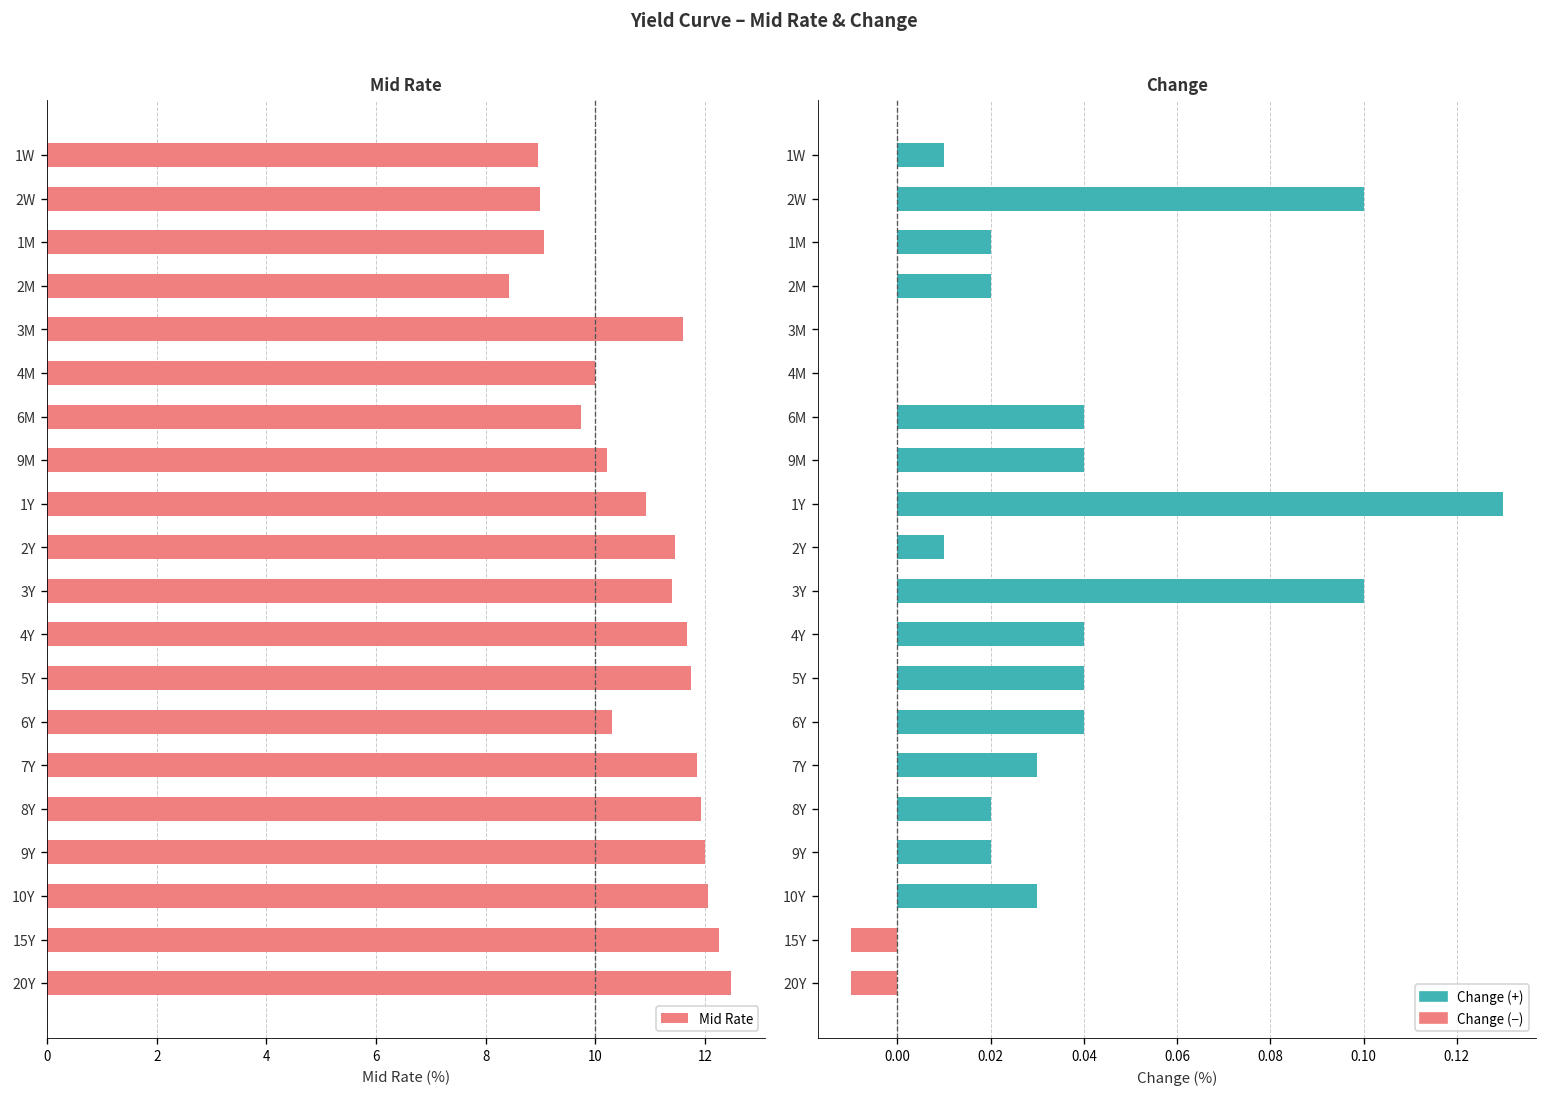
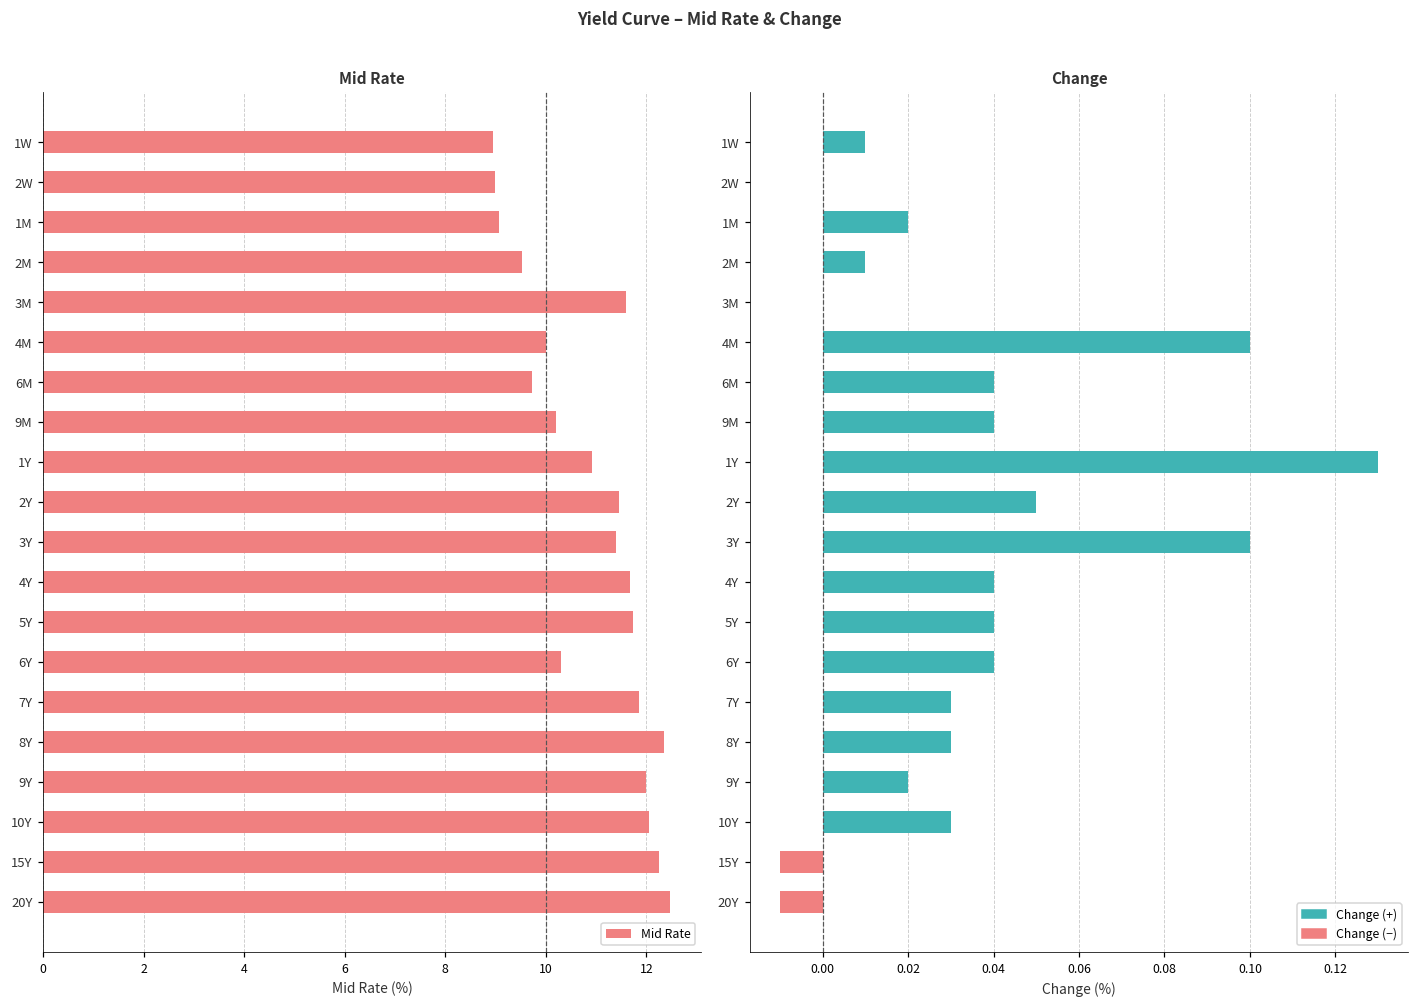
  {
    "Mid Rate": {
      "1W": 9.0,
      "2W": 9.0,
      "1M": 9.1,
-     "2M": 8.4,
+     "2M": 9.5,
      "3M": 11.6,
      "4M": 10.0,
      "6M": 9.7,
      "9M": 10.2,
      "1Y": 10.9,
      "2Y": 11.5,
      "3Y": 11.4,
      "4Y": 11.7,
      "5Y": 11.7,
      "6Y": 10.3,
      "7Y": 11.9,
-     "8Y": 11.9,
+     "8Y": 12.4,
      "9Y": 12.0,
      "10Y": 12.1,
      "15Y": 12.3,
      "20Y": 12.5
    },
    "Change": {
      "1W": 0.01,
-     "2W": 0.1,
+     "2W": 0.0,
      "1M": 0.02,
-     "2M": 0.02,
+     "2M": 0.01,
      "3M": 0.00,
-     "4M": 0.0,
+     "4M": 0.1,
      "6M": 0.04,
      "9M": 0.04,
      "1Y": 0.13,
-     "2Y": 0.01,
+     "2Y": 0.05,
      "3Y": 0.10,
      "4Y": 0.04,
      "5Y": 0.04,
      "6Y": 0.04,
      "7Y": 0.03,
-     "8Y": 0.02,
+     "8Y": 0.03,
      "9Y": 0.02,
      "10Y": 0.03,
      "15Y": -0.01,
      "20Y": -0.01
    }
  }
